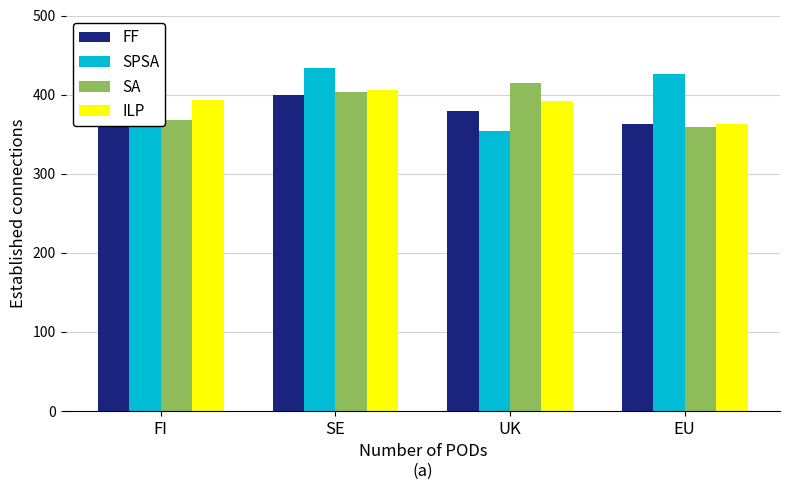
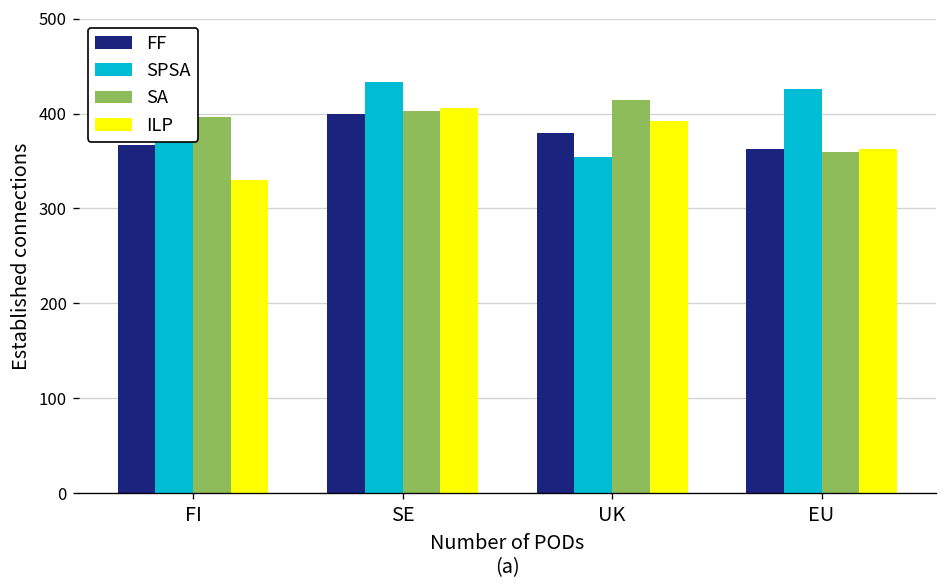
  {
    "FF": {
      "SE": 400,
      "UK": 380,
      "EU": 360
    },
    "SPSA": {
      "SE": 430,
      "UK": 350,
      "EU": 430
    },
    "SA": {
-     "FI": 370,
+     "FI": 400,
      "SE": 400,
      "UK": 410,
      "EU": 360
    },
    "ILP": {
-     "FI": 390,
+     "FI": 330,
      "SE": 410,
      "UK": 390,
      "EU": 360
    }
  }
